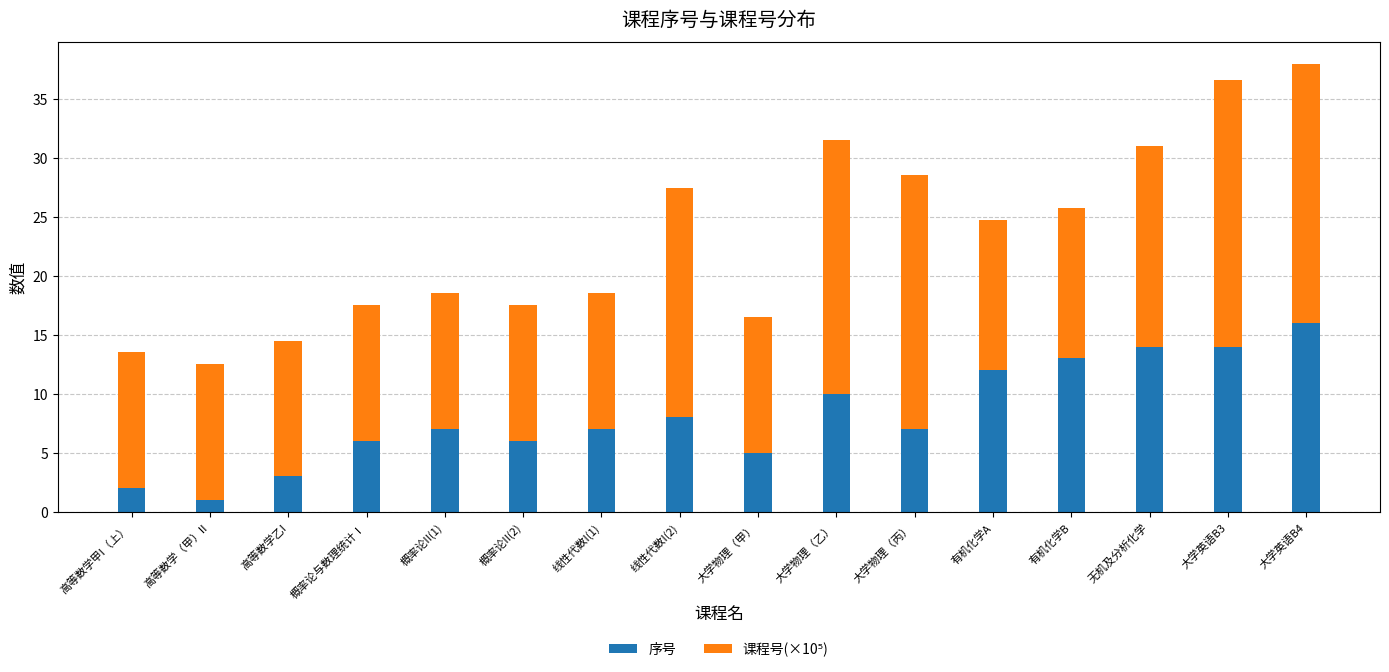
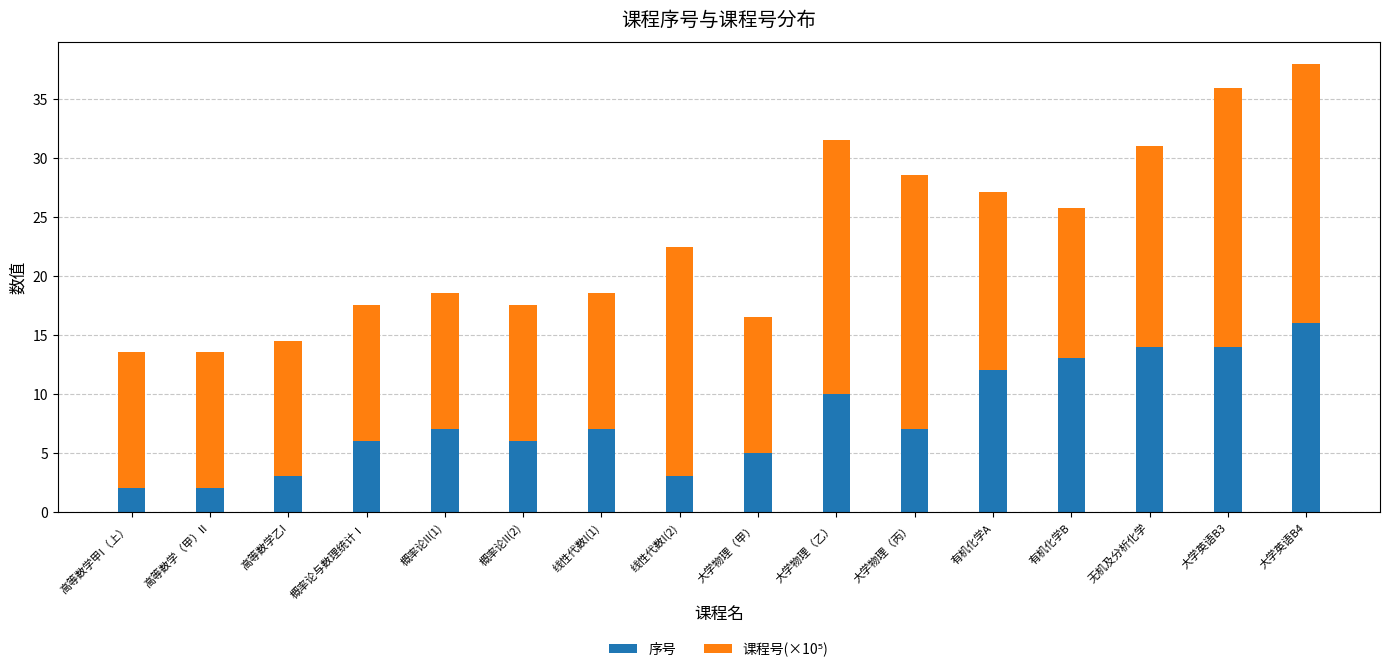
  {
    "序号": {
      "高等数学甲I（上）": 2,
-     "高等数学（甲）II": 1,
+     "高等数学（甲）II": 2,
      "高等数学乙I": 3,
      "概率论与数理统计Ⅰ": 6,
      "概率论II(1)": 7,
      "概率论II(2)": 6,
      "线性代数I(1)": 7,
-     "线性代数I(2)": 8,
+     "线性代数I(2)": 3,
      "大学物理（甲）": 5,
      "大学物理（乙）": 10,
      "大学物理（丙）": 7,
      "有机化学A": 12,
      "有机化学B": 13,
      "无机及分析化学": 14,
      "大学英语B3": 14,
      "大学英语B4": 16
    },
    "课程号(×10⁵)": {
      "高等数学甲I（上）": 11.5,
      "高等数学（甲）II": 11.5,
      "高等数学乙I": 11.5,
      "概率论与数理统计Ⅰ": 11.5,
      "概率论II(1)": 11.5,
      "概率论II(2)": 11.5,
      "线性代数I(1)": 11.5,
      "线性代数I(2)": 19.4,
      "大学物理（甲）": 11.5,
      "大学物理（乙）": 21.5,
      "大学物理（丙）": 21.5,
-     "有机化学A": 12.7,
+     "有机化学A": 15.1,
      "有机化学B": 12.7,
      "无机及分析化学": 17.0,
-     "大学英语B3": 22.6,
+     "大学英语B3": 21.9,
      "大学英语B4": 21.9
    }
  }
